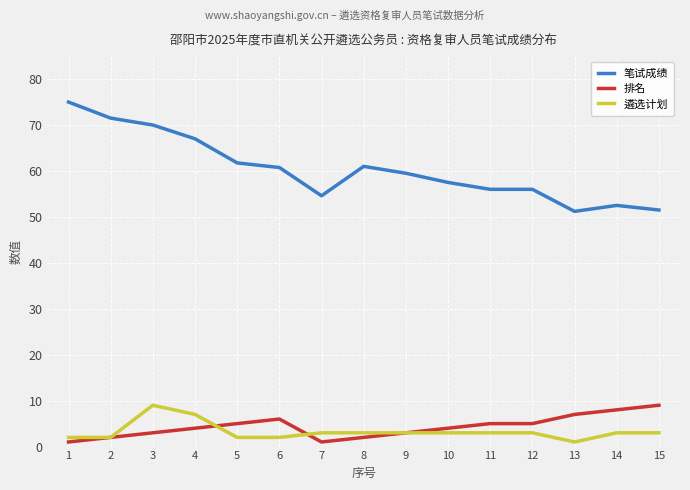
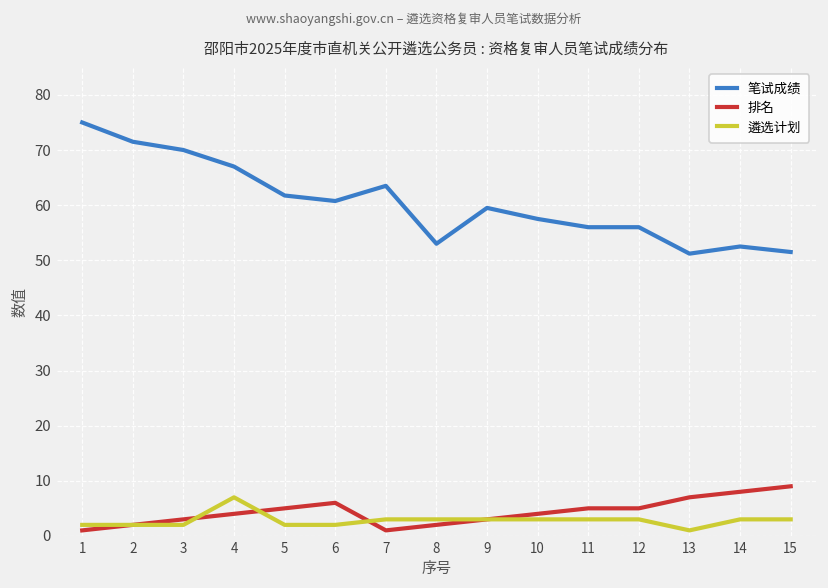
  {
    "笔试成绩": {
      "1": 75,
      "2": 72,
      "3": 70,
      "4": 67,
      "5": 62,
      "6": 61,
-     "7": 55,
-     "8": 61,
+     "7": 64,
+     "8": 53,
      "9": 60,
      "10": 58,
      "11": 56,
      "12": 56,
      "13": 51,
      "14": 53,
      "15": 52
    },
    "排名": {
      "1": 1,
      "3": 3,
      "4": 4,
      "5": 5,
      "6": 6,
      "7": 1,
      "8": 2,
      "10": 4,
      "11": 5,
      "12": 5,
      "13": 7,
      "14": 8,
      "15": 9
    },
    "遴选计划": {
      "1": 2,
-     "3": 9,
+     "3": 2,
      "4": 7,
      "5": 2,
      "6": 2,
      "7": 3,
      "8": 3,
      "10": 3,
      "11": 3,
      "12": 3,
      "13": 1,
      "14": 3,
      "15": 3
    }
  }
